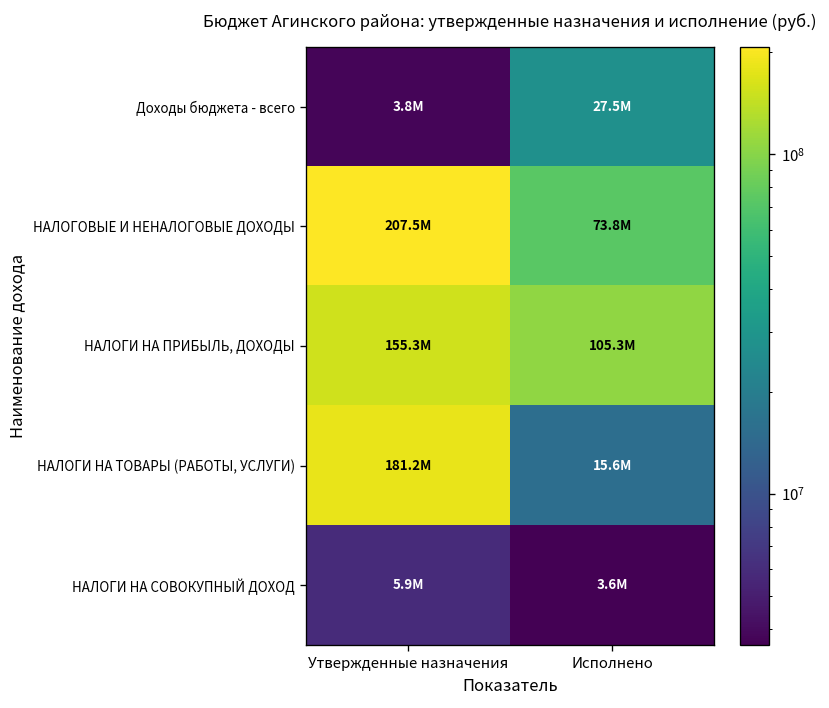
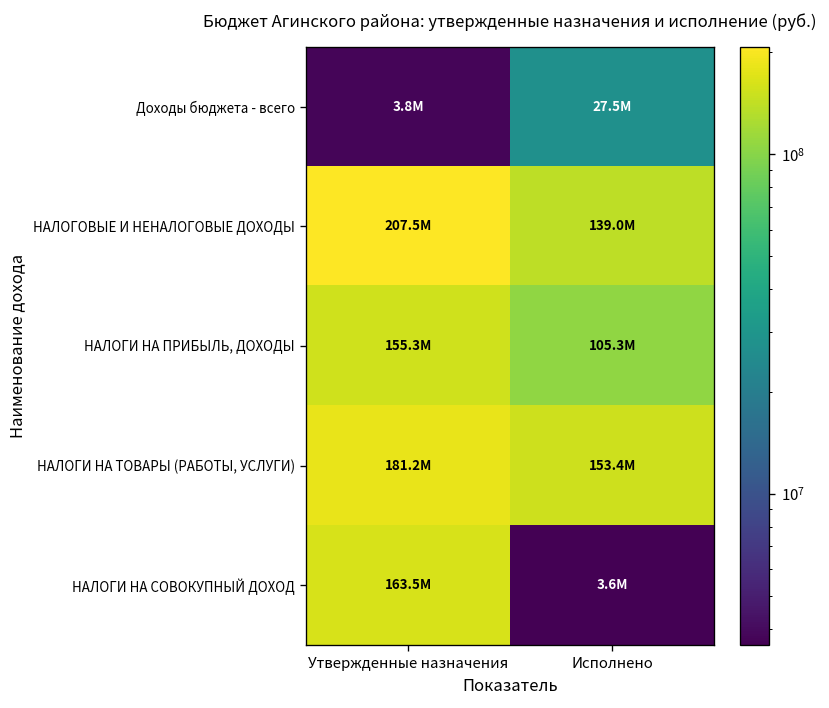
  {
    "Доходы бюджета - всего": {
      "Утвержденные назначения": "3.8M",
      "Исполнено": "27.5M"
    },
    "НАЛОГОВЫЕ И НЕНАЛОГОВЫЕ ДОХОДЫ": {
      "Утвержденные назначения": "207.5M",
-     "Исполнено": "73.8M"
+     "Исполнено": "139.0M"
    },
    "НАЛОГИ НА ПРИБЫЛЬ, ДОХОДЫ": {
      "Утвержденные назначения": "155.3M",
      "Исполнено": "105.3M"
    },
    "НАЛОГИ НА ТОВАРЫ (РАБОТЫ, УСЛУГИ)": {
      "Утвержденные назначения": "181.2M",
-     "Исполнено": "15.6M"
+     "Исполнено": "153.4M"
    },
    "НАЛОГИ НА СОВОКУПНЫЙ ДОХОД": {
-     "Утвержденные назначения": "5.9M",
+     "Утвержденные назначения": "163.5M",
      "Исполнено": "3.6M"
    }
  }
